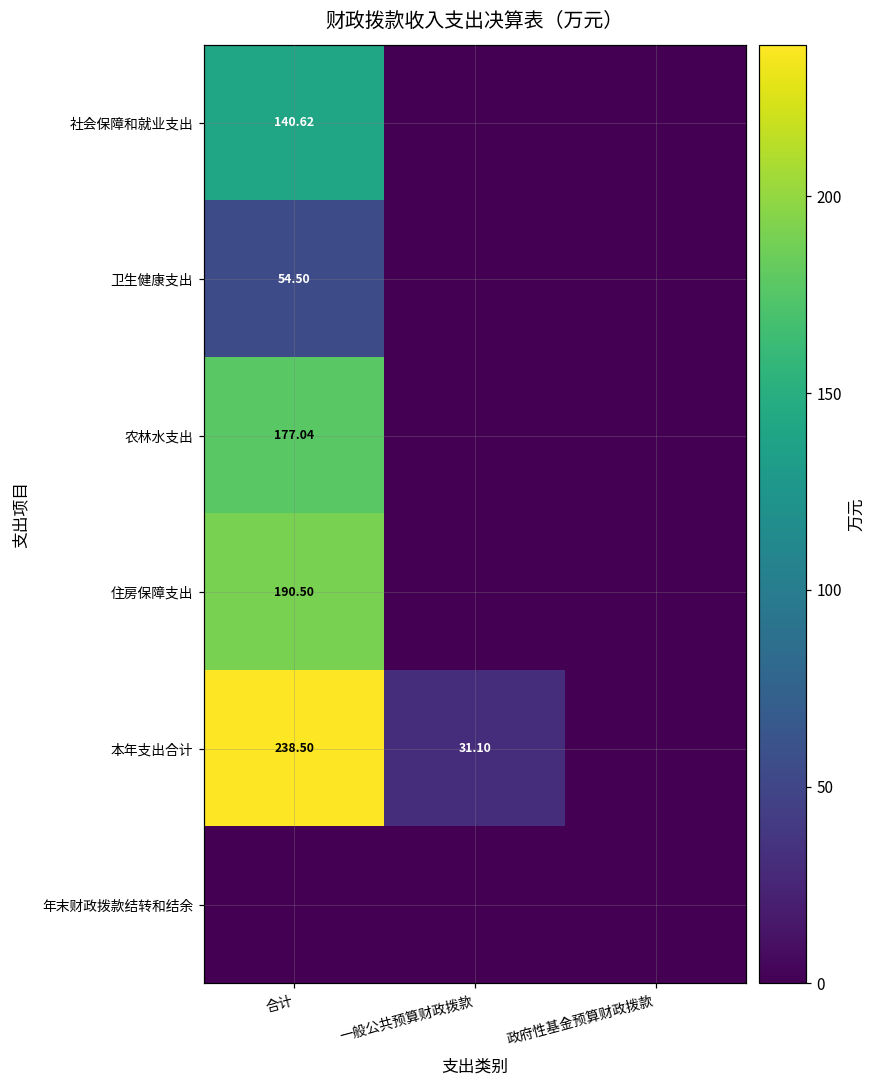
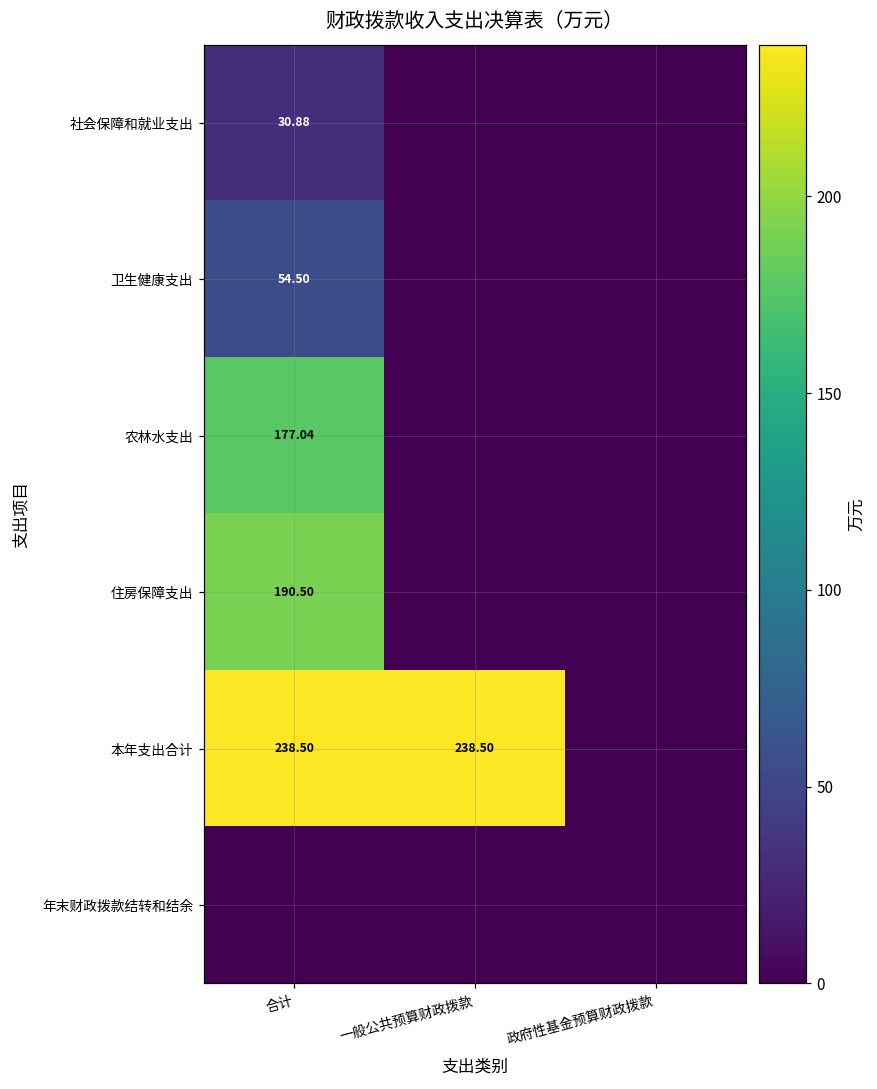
  {
    "社会保障和就业支出": {
-     "合计": 140.62
+     "合计": 30.88
    },
    "卫生健康支出": {
      "合计": 54.50
    },
    "农林水支出": {
      "合计": 177.04
    },
    "住房保障支出": {
      "合计": 190.50
    },
    "本年支出合计": {
      "合计": 238.50,
-     "一般公共预算财政拨款": 31.10
+     "一般公共预算财政拨款": 238.50
    }
  }
